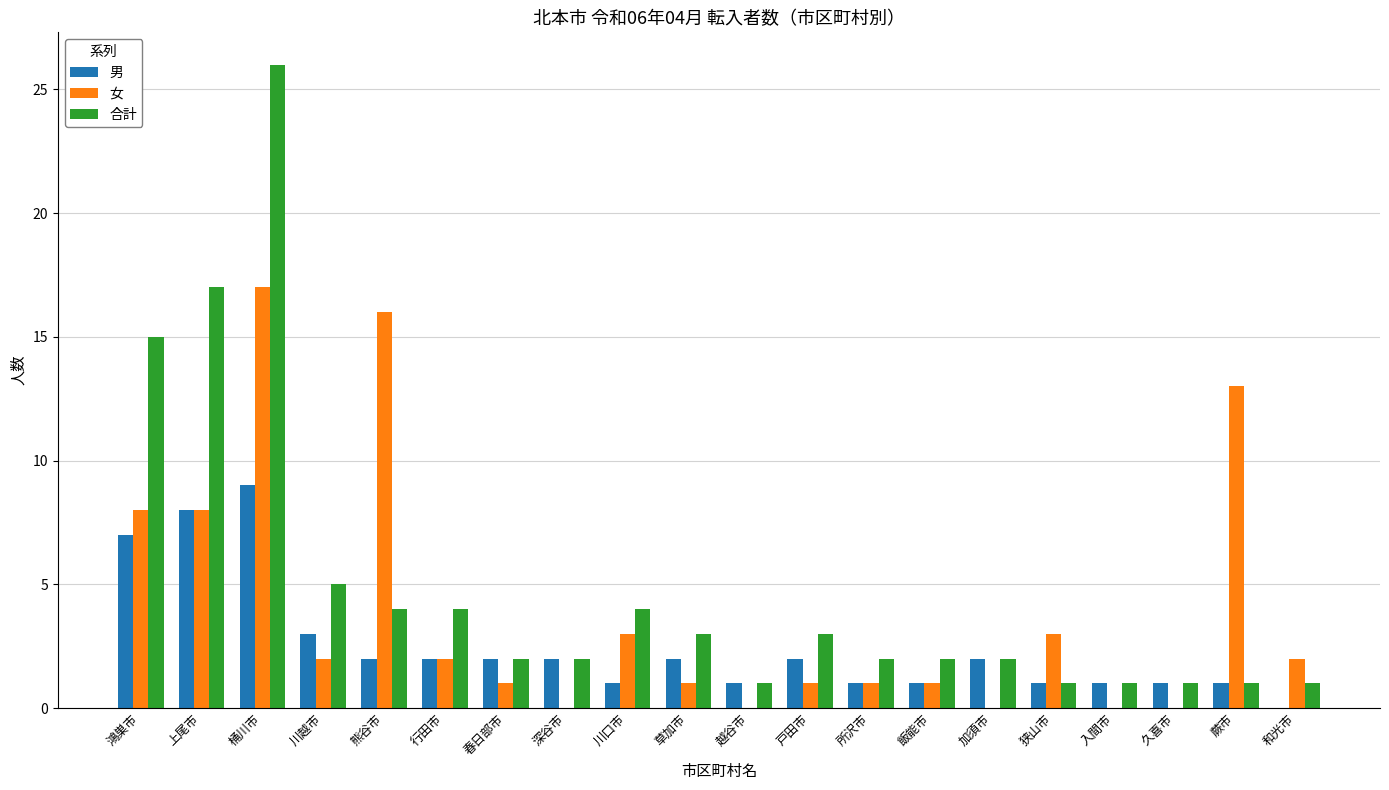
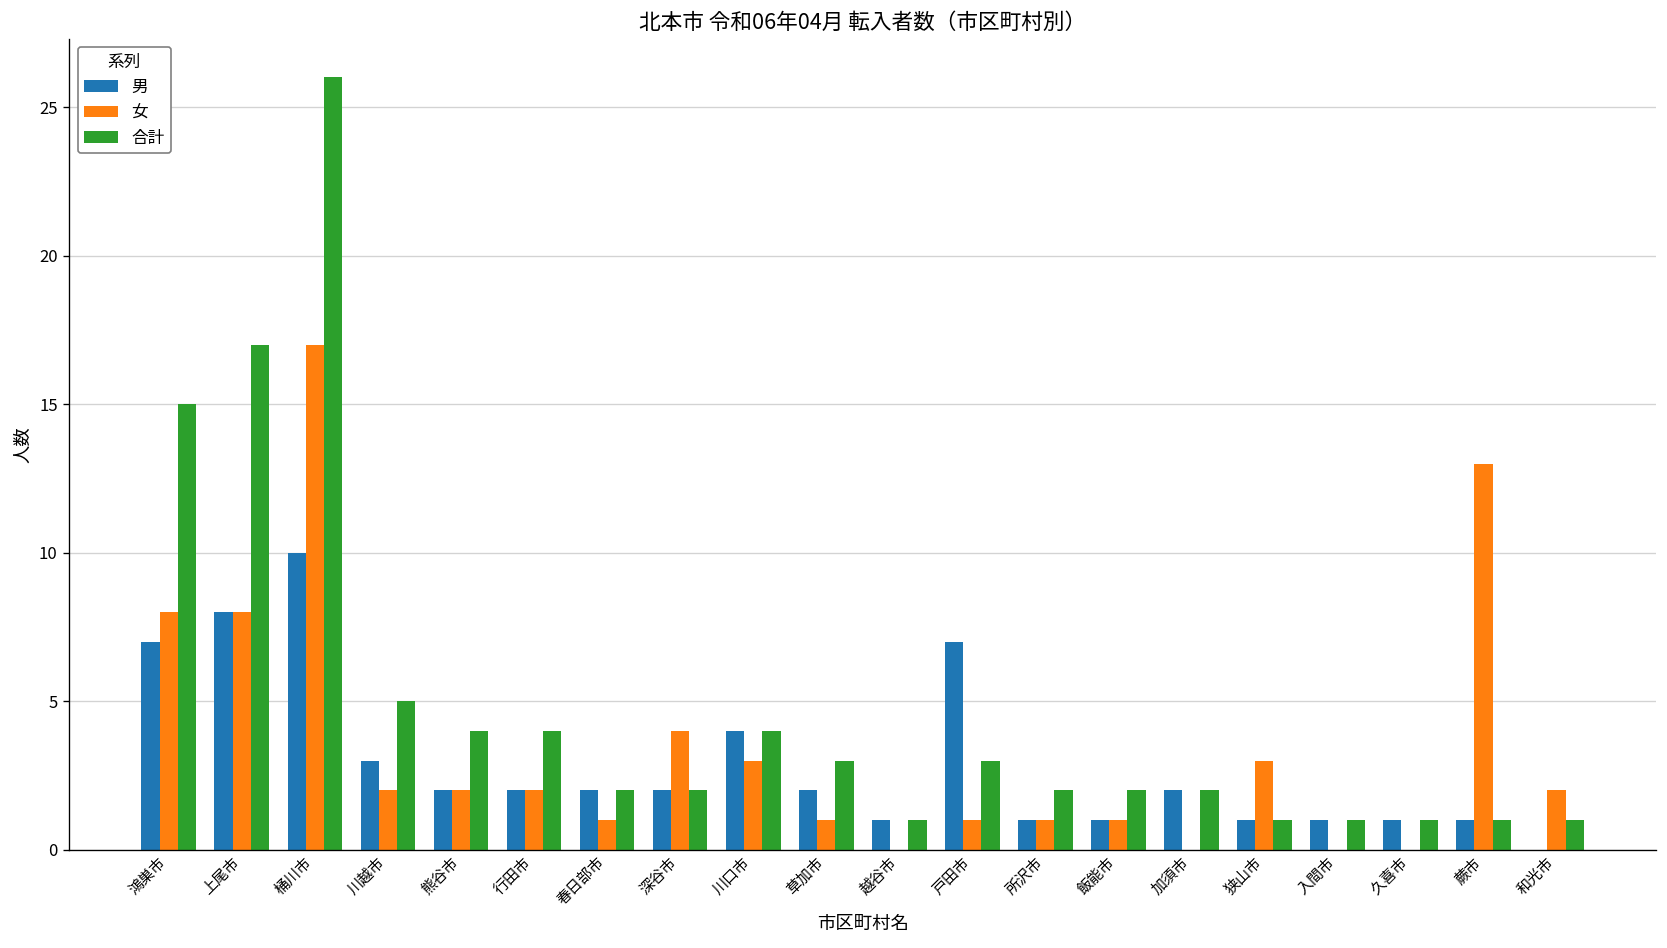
  {
    "男": {
      "鴻巣市": 7,
      "上尾市": 8,
-     "桶川市": 9,
+     "桶川市": 10,
      "川越市": 3,
      "熊谷市": 2,
      "行田市": 2,
      "春日部市": 2,
      "深谷市": 2,
-     "川口市": 1,
+     "川口市": 4,
      "草加市": 2,
      "越谷市": 1,
-     "戸田市": 2,
+     "戸田市": 7,
      "所沢市": 1,
      "飯能市": 1,
      "加須市": 2,
      "狭山市": 1,
      "入間市": 1,
      "久喜市": 1,
      "蕨市": 1,
      "和光市": 0
    },
    "女": {
      "鴻巣市": 8,
      "上尾市": 8,
      "桶川市": 17,
      "川越市": 2,
-     "熊谷市": 16,
+     "熊谷市": 2,
      "行田市": 2,
      "春日部市": 1,
-     "深谷市": 0,
+     "深谷市": 4,
      "川口市": 3,
      "草加市": 1,
      "越谷市": 0,
      "戸田市": 1,
      "所沢市": 1,
      "飯能市": 1,
      "加須市": 0,
      "狭山市": 3,
      "入間市": 0,
      "久喜市": 0,
      "蕨市": 13,
      "和光市": 2
    },
    "合計": {
      "鴻巣市": 15,
      "上尾市": 17,
      "桶川市": 26,
      "川越市": 5,
      "熊谷市": 4,
      "行田市": 4,
      "春日部市": 2,
      "深谷市": 2,
      "川口市": 4,
      "草加市": 3,
      "越谷市": 1,
      "戸田市": 3,
      "所沢市": 2,
      "飯能市": 2,
      "加須市": 2,
      "狭山市": 1,
      "入間市": 1,
      "久喜市": 1,
      "蕨市": 1,
      "和光市": 1
    }
  }
